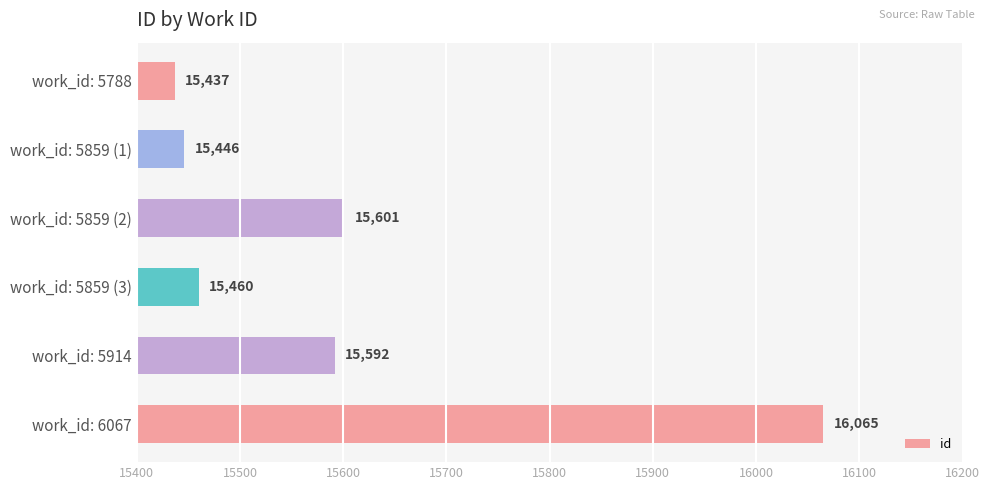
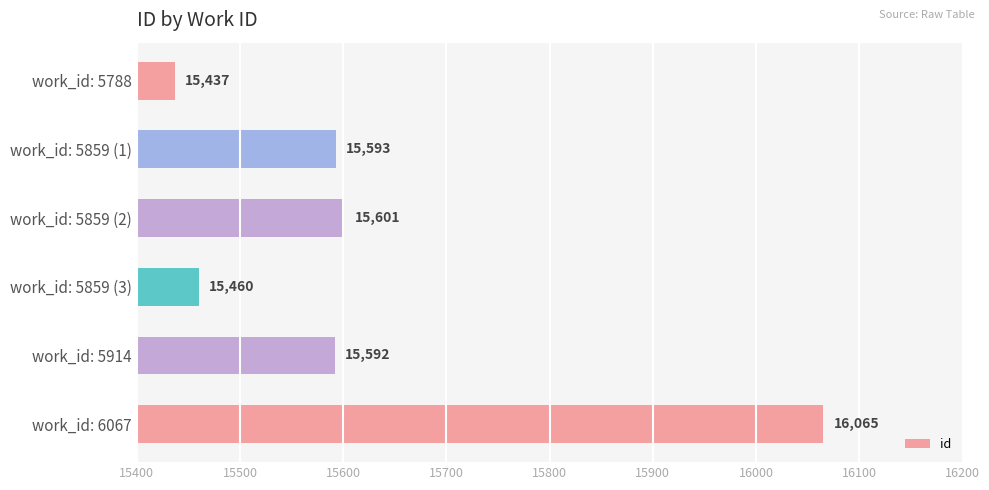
  {
    "work_id: 5788": "15,437",
-   "work_id: 5859 (1)": "15,446",
+   "work_id: 5859 (1)": "15,593",
    "work_id: 5859 (2)": "15,601",
    "work_id: 5859 (3)": "15,460",
    "work_id: 5914": "15,592",
    "work_id: 6067": "16,065"
  }
